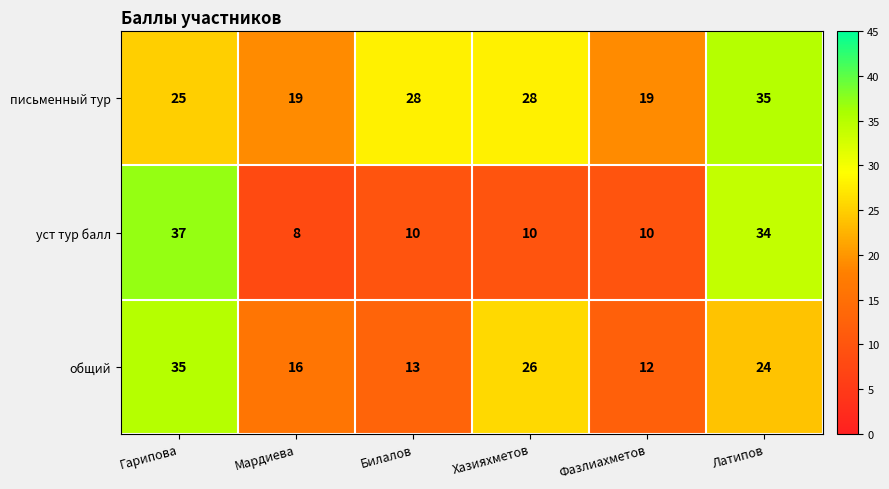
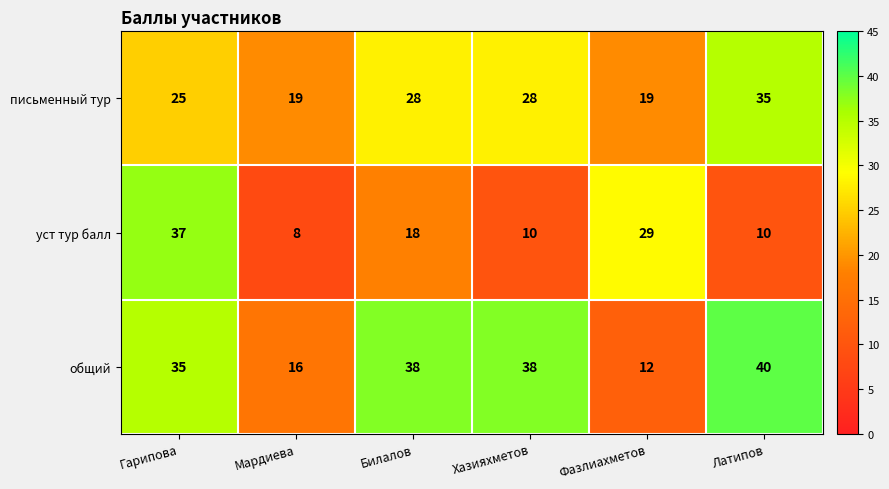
  {
    "письменный тур": {
      "Гарипова": 25,
      "Мардиева": 19,
      "Билалов": 28,
      "Хазияхметов": 28,
      "Фазлиахметов": 19,
      "Латипов": 35
    },
    "уст тур балл": {
      "Гарипова": 37,
      "Мардиева": 8,
-     "Билалов": 10,
+     "Билалов": 18,
      "Хазияхметов": 10,
-     "Фазлиахметов": 10,
-     "Латипов": 34
+     "Фазлиахметов": 29,
+     "Латипов": 10
    },
    "общий": {
      "Гарипова": 35,
      "Мардиева": 16,
-     "Билалов": 13,
-     "Хазияхметов": 26,
+     "Билалов": 38,
+     "Хазияхметов": 38,
      "Фазлиахметов": 12,
-     "Латипов": 24
+     "Латипов": 40
    }
  }
